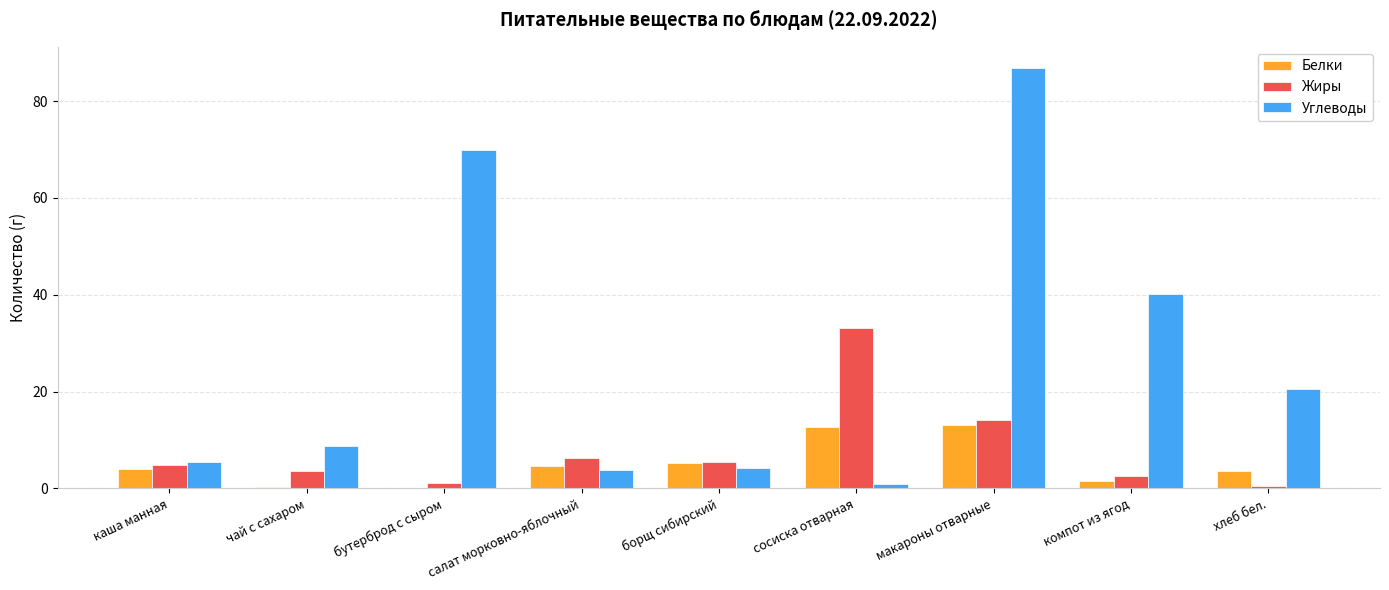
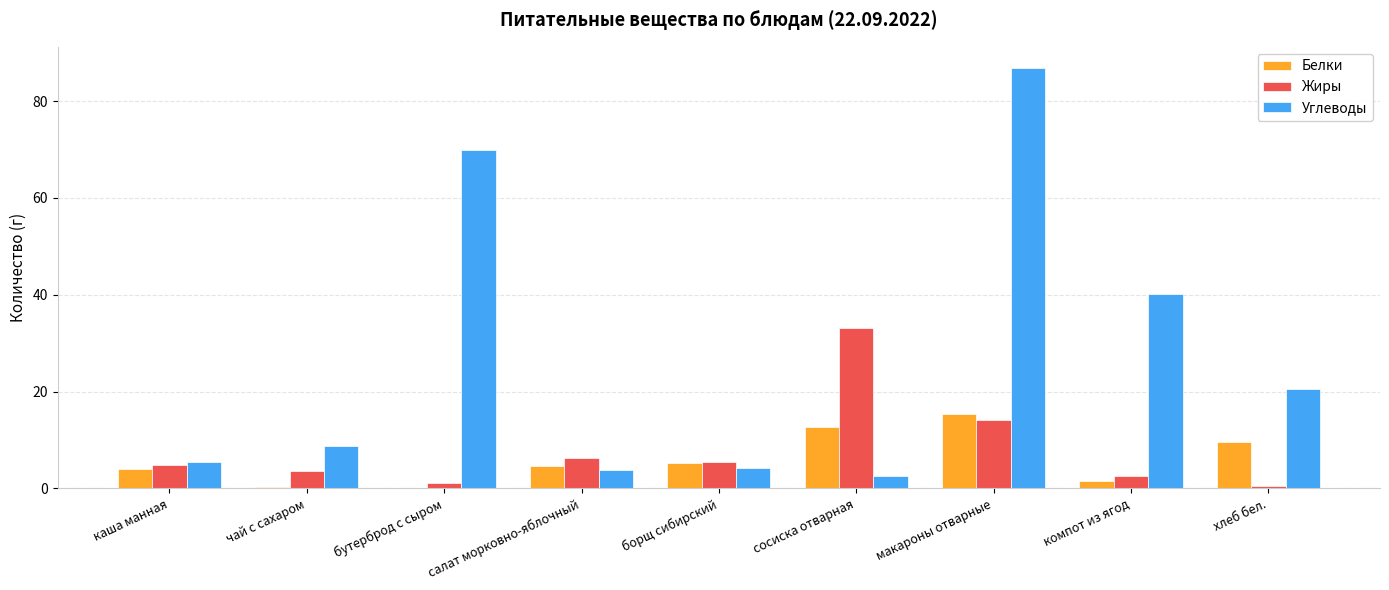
  {
    "Белки": {
      "каша манная": 4,
      "салат морковно-яблочный": 5,
      "борщ сибирский": 5,
      "сосиска отварная": 13,
-     "макароны отварные": 13,
+     "макароны отварные": 15,
      "компот из ягод": 2,
-     "хлеб бел.": 4
+     "хлеб бел.": 10
    },
    "Жиры": {
      "каша манная": 5,
      "чай с сахаром": 4,
      "бутерброд с сыром": 1,
      "салат морковно-яблочный": 6,
      "борщ сибирский": 5,
      "сосиска отварная": 33,
      "макароны отварные": 14,
      "компот из ягод": 2
    },
    "Углеводы": {
      "каша манная": 5,
      "чай с сахаром": 9,
      "бутерброд с сыром": 70,
      "салат морковно-яблочный": 4,
      "борщ сибирский": 4,
-     "сосиска отварная": 1,
+     "сосиска отварная": 3,
      "макароны отварные": 87,
      "компот из ягод": 40,
      "хлеб бел.": 21
    }
  }
